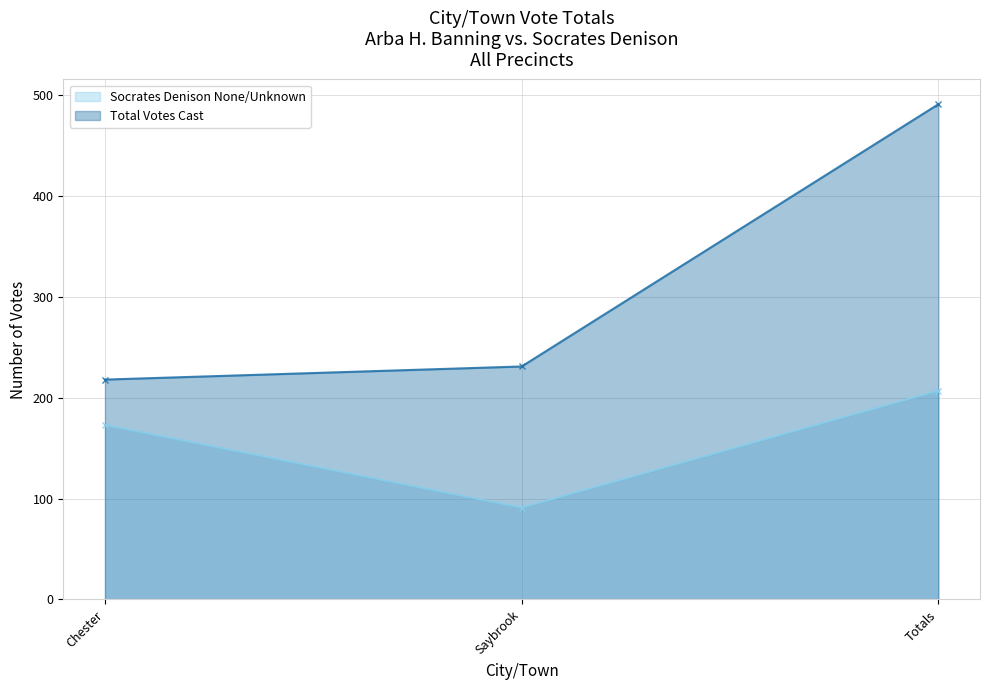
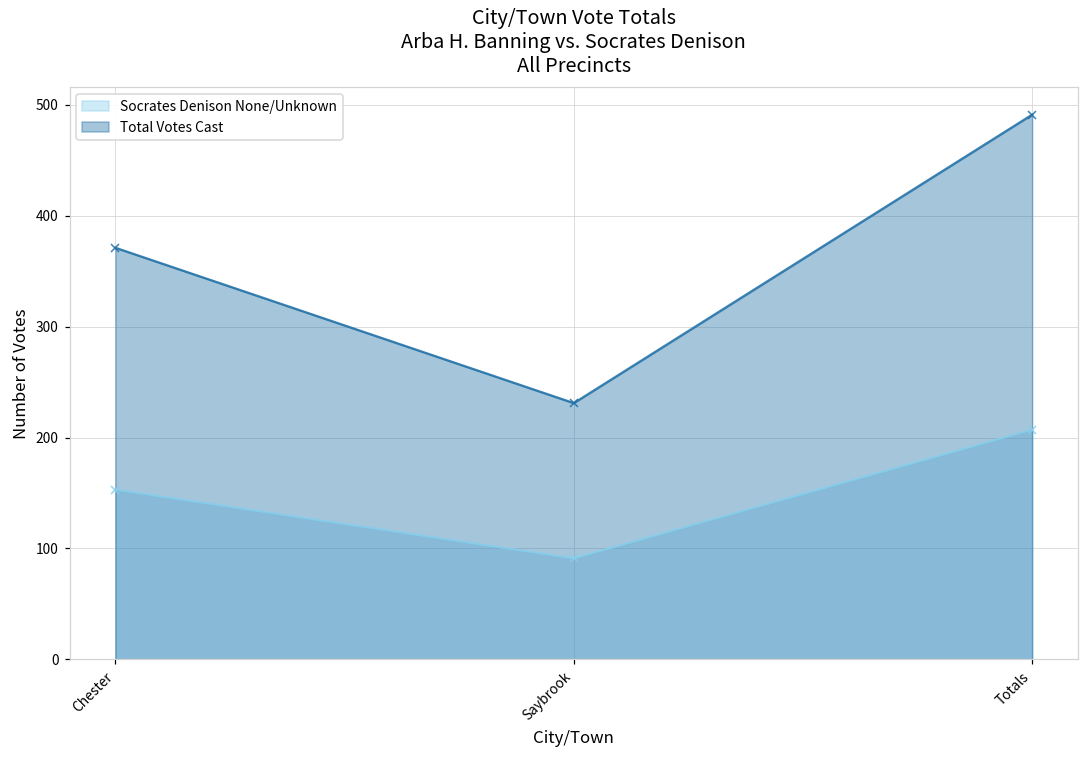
  {
    "Socrates Denison None/Unknown": {
-     "Chester": 173,
+     "Chester": 153,
      "Saybrook": 91,
      "Totals": 207
    },
    "Total Votes Cast": {
-     "Chester": 218,
+     "Chester": 371,
      "Saybrook": 231,
      "Totals": 491
    }
  }
